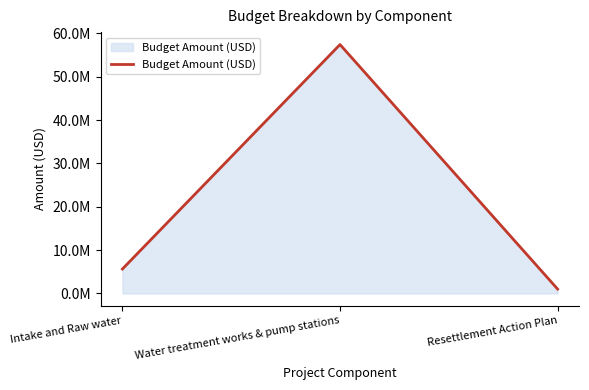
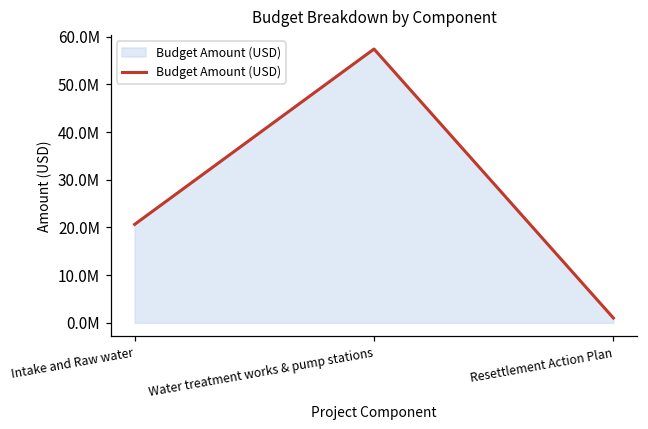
  {
-   "Intake and Raw water": 6000000,
+   "Intake and Raw water": 21000000,
    "Water treatment works & pump stations": 57000000,
    "Resettlement Action Plan": 1000000
  }
